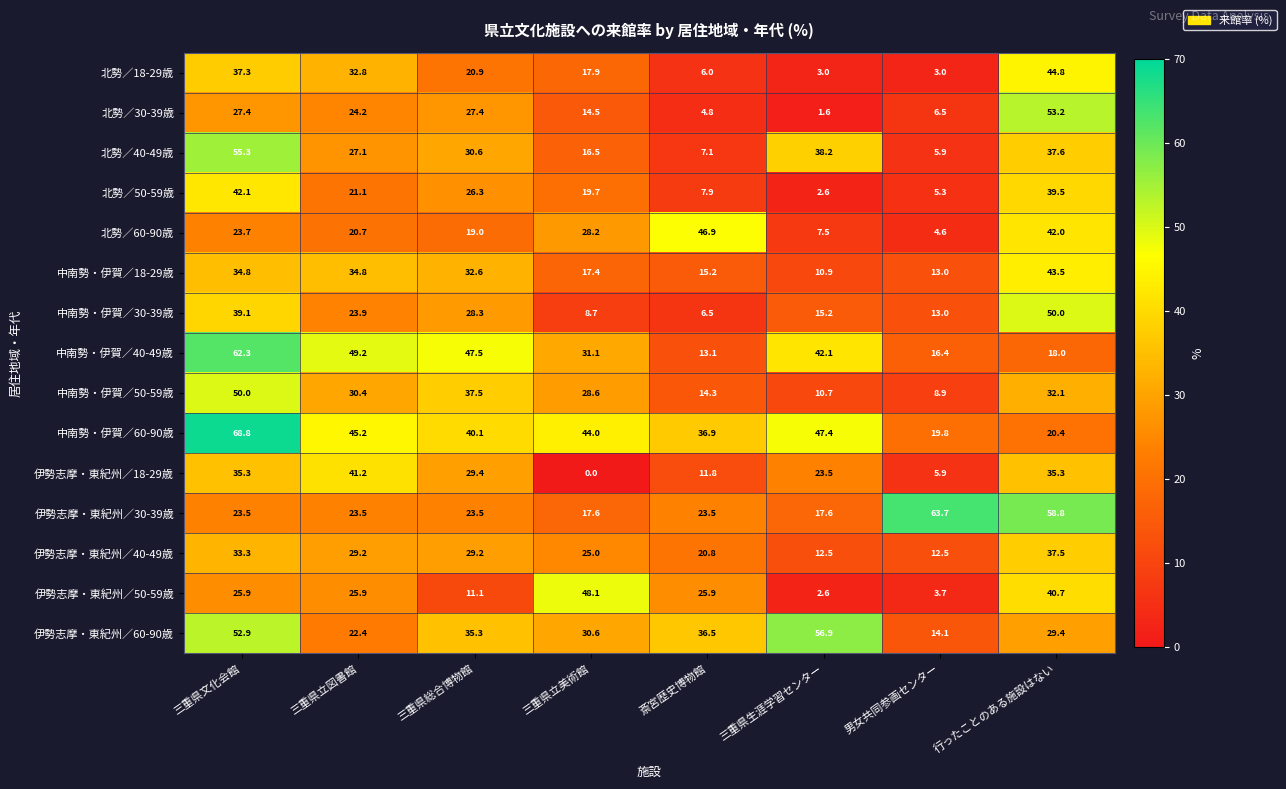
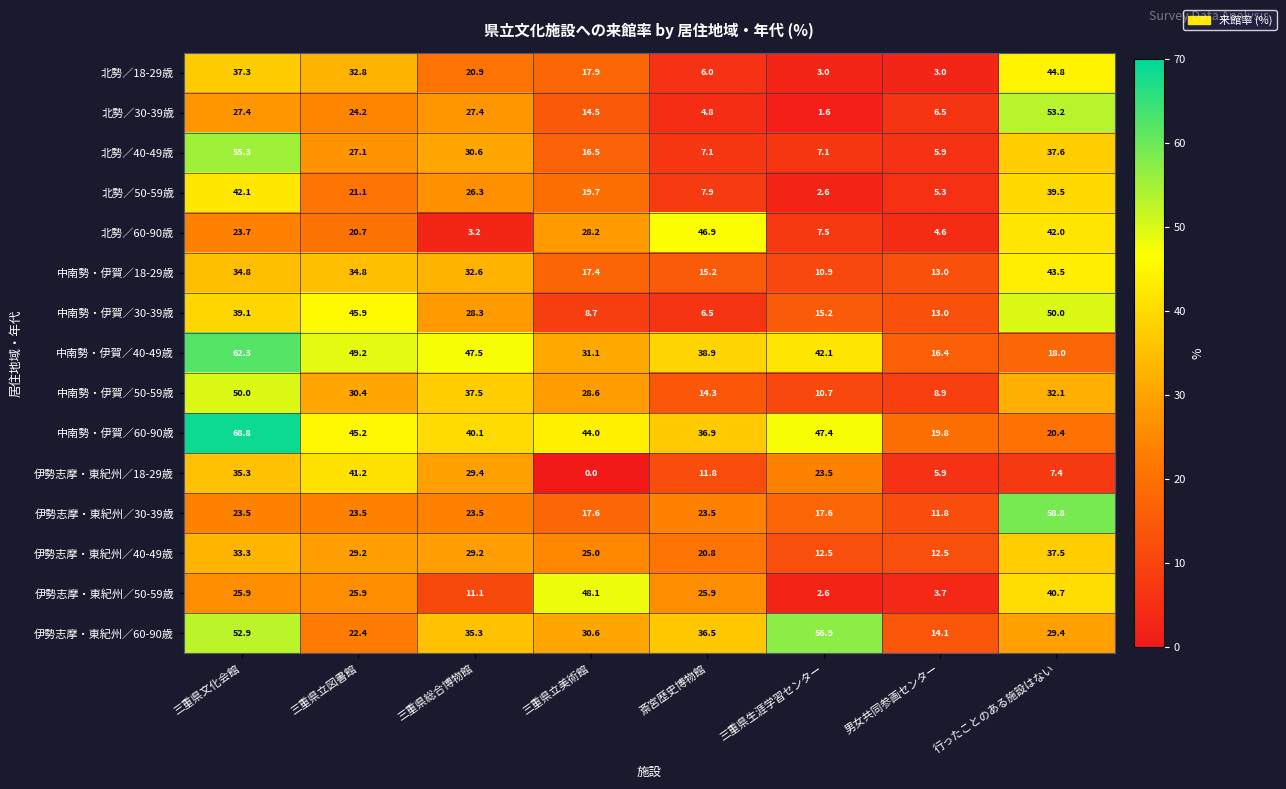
  {
    "北勢／18-29歳": {
      "三重県文化会館": 37.3,
      "三重県立図書館": 32.8,
      "三重県総合博物館": 20.9,
      "三重県立美術館": 17.9,
      "斎宮歴史博物館": 6.0,
      "三重県生涯学習センター": 3.0,
      "男女共同参画センター": 3.0,
      "行ったことのある施設はない": 44.8
    },
    "北勢／30-39歳": {
      "三重県文化会館": 27.4,
      "三重県立図書館": 24.2,
      "三重県総合博物館": 27.4,
      "三重県立美術館": 14.5,
      "斎宮歴史博物館": 4.8,
      "三重県生涯学習センター": 1.6,
      "男女共同参画センター": 6.5,
      "行ったことのある施設はない": 53.2
    },
    "北勢／40-49歳": {
      "三重県文化会館": 55.3,
      "三重県立図書館": 27.1,
      "三重県総合博物館": 30.6,
      "三重県立美術館": 16.5,
      "斎宮歴史博物館": 7.1,
-     "三重県生涯学習センター": 38.2,
+     "三重県生涯学習センター": 7.1,
      "男女共同参画センター": 5.9,
      "行ったことのある施設はない": 37.6
    },
    "北勢／50-59歳": {
      "三重県文化会館": 42.1,
      "三重県立図書館": 21.1,
      "三重県総合博物館": 26.3,
      "三重県立美術館": 19.7,
      "斎宮歴史博物館": 7.9,
      "三重県生涯学習センター": 2.6,
      "男女共同参画センター": 5.3,
      "行ったことのある施設はない": 39.5
    },
    "北勢／60-90歳": {
      "三重県文化会館": 23.7,
      "三重県立図書館": 20.7,
-     "三重県総合博物館": 19.0,
+     "三重県総合博物館": 3.2,
      "三重県立美術館": 28.2,
      "斎宮歴史博物館": 46.9,
      "三重県生涯学習センター": 7.5,
      "男女共同参画センター": 4.6,
      "行ったことのある施設はない": 42.0
    },
    "中南勢・伊賀／18-29歳": {
      "三重県文化会館": 34.8,
      "三重県立図書館": 34.8,
      "三重県総合博物館": 32.6,
      "三重県立美術館": 17.4,
      "斎宮歴史博物館": 15.2,
      "三重県生涯学習センター": 10.9,
      "男女共同参画センター": 13.0,
      "行ったことのある施設はない": 43.5
    },
    "中南勢・伊賀／30-39歳": {
      "三重県文化会館": 39.1,
-     "三重県立図書館": 23.9,
+     "三重県立図書館": 45.9,
      "三重県総合博物館": 28.3,
      "三重県立美術館": 8.7,
      "斎宮歴史博物館": 6.5,
      "三重県生涯学習センター": 15.2,
      "男女共同参画センター": 13.0,
      "行ったことのある施設はない": 50.0
    },
    "中南勢・伊賀／40-49歳": {
      "三重県文化会館": 62.3,
      "三重県立図書館": 49.2,
      "三重県総合博物館": 47.5,
      "三重県立美術館": 31.1,
-     "斎宮歴史博物館": 13.1,
+     "斎宮歴史博物館": 38.9,
      "三重県生涯学習センター": 42.1,
      "男女共同参画センター": 16.4,
      "行ったことのある施設はない": 18.0
    },
    "中南勢・伊賀／50-59歳": {
      "三重県文化会館": 50.0,
      "三重県立図書館": 30.4,
      "三重県総合博物館": 37.5,
      "三重県立美術館": 28.6,
      "斎宮歴史博物館": 14.3,
      "三重県生涯学習センター": 10.7,
      "男女共同参画センター": 8.9,
      "行ったことのある施設はない": 32.1
    },
    "中南勢・伊賀／60-90歳": {
      "三重県文化会館": 68.8,
      "三重県立図書館": 45.2,
      "三重県総合博物館": 40.1,
      "三重県立美術館": 44.0,
      "斎宮歴史博物館": 36.9,
      "三重県生涯学習センター": 47.4,
      "男女共同参画センター": 19.8,
      "行ったことのある施設はない": 20.4
    },
    "伊勢志摩・東紀州／18-29歳": {
      "三重県文化会館": 35.3,
      "三重県立図書館": 41.2,
      "三重県総合博物館": 29.4,
      "三重県立美術館": 0.0,
      "斎宮歴史博物館": 11.8,
      "三重県生涯学習センター": 23.5,
      "男女共同参画センター": 5.9,
-     "行ったことのある施設はない": 35.3
+     "行ったことのある施設はない": 7.4
    },
    "伊勢志摩・東紀州／30-39歳": {
      "三重県文化会館": 23.5,
      "三重県立図書館": 23.5,
      "三重県総合博物館": 23.5,
      "三重県立美術館": 17.6,
      "斎宮歴史博物館": 23.5,
      "三重県生涯学習センター": 17.6,
-     "男女共同参画センター": 63.7,
+     "男女共同参画センター": 11.8,
      "行ったことのある施設はない": 58.8
    },
    "伊勢志摩・東紀州／40-49歳": {
      "三重県文化会館": 33.3,
      "三重県立図書館": 29.2,
      "三重県総合博物館": 29.2,
      "三重県立美術館": 25.0,
      "斎宮歴史博物館": 20.8,
      "三重県生涯学習センター": 12.5,
      "男女共同参画センター": 12.5,
      "行ったことのある施設はない": 37.5
    },
    "伊勢志摩・東紀州／50-59歳": {
      "三重県文化会館": 25.9,
      "三重県立図書館": 25.9,
      "三重県総合博物館": 11.1,
      "三重県立美術館": 48.1,
      "斎宮歴史博物館": 25.9,
      "三重県生涯学習センター": 2.6,
      "男女共同参画センター": 3.7,
      "行ったことのある施設はない": 40.7
    },
    "伊勢志摩・東紀州／60-90歳": {
      "三重県文化会館": 52.9,
      "三重県立図書館": 22.4,
      "三重県総合博物館": 35.3,
      "三重県立美術館": 30.6,
      "斎宮歴史博物館": 36.5,
      "三重県生涯学習センター": 56.9,
      "男女共同参画センター": 14.1,
      "行ったことのある施設はない": 29.4
    }
  }
